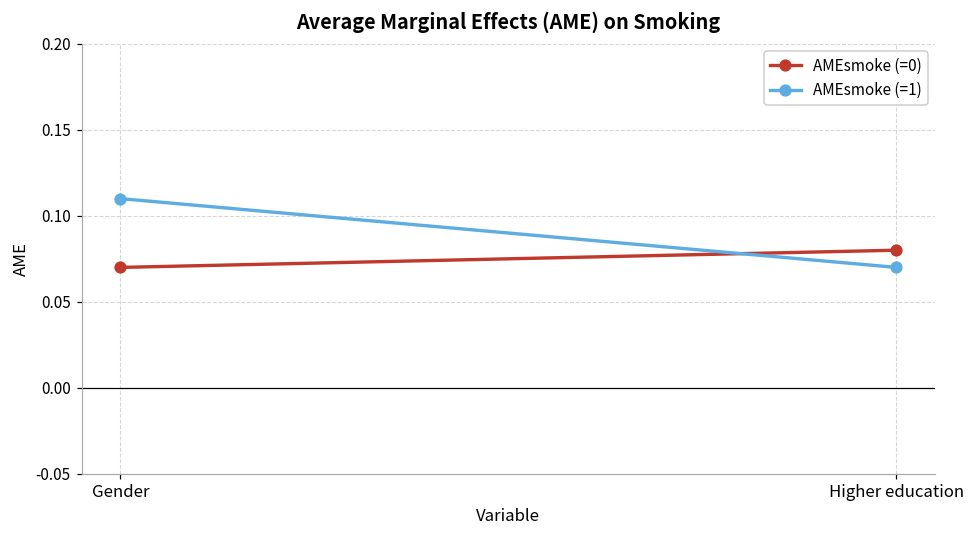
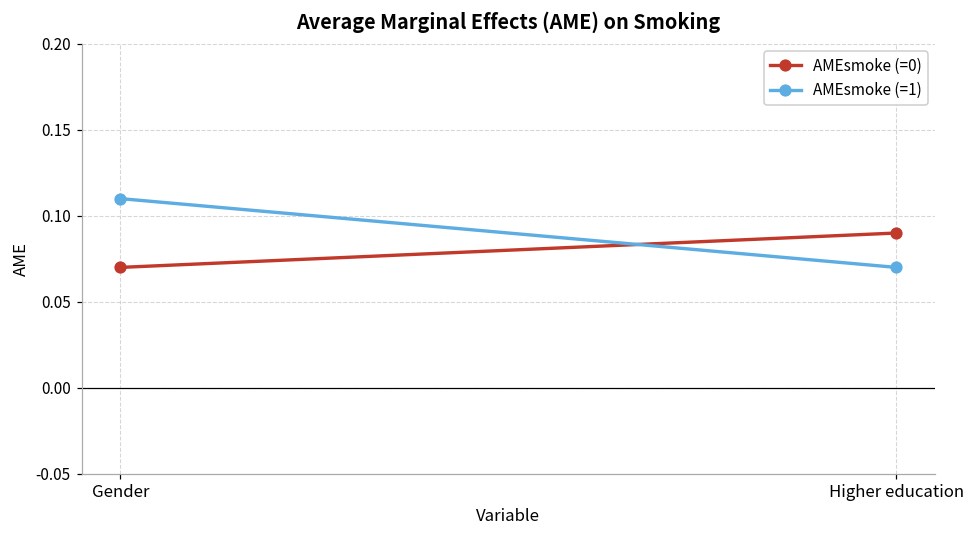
  {
    "AMEsmoke (=0)": {
      "Gender": 0.07,
-     "Higher education": 0.08
+     "Higher education": 0.09
    },
    "AMEsmoke (=1)": {
      "Gender": 0.11,
      "Higher education": 0.07
    }
  }
